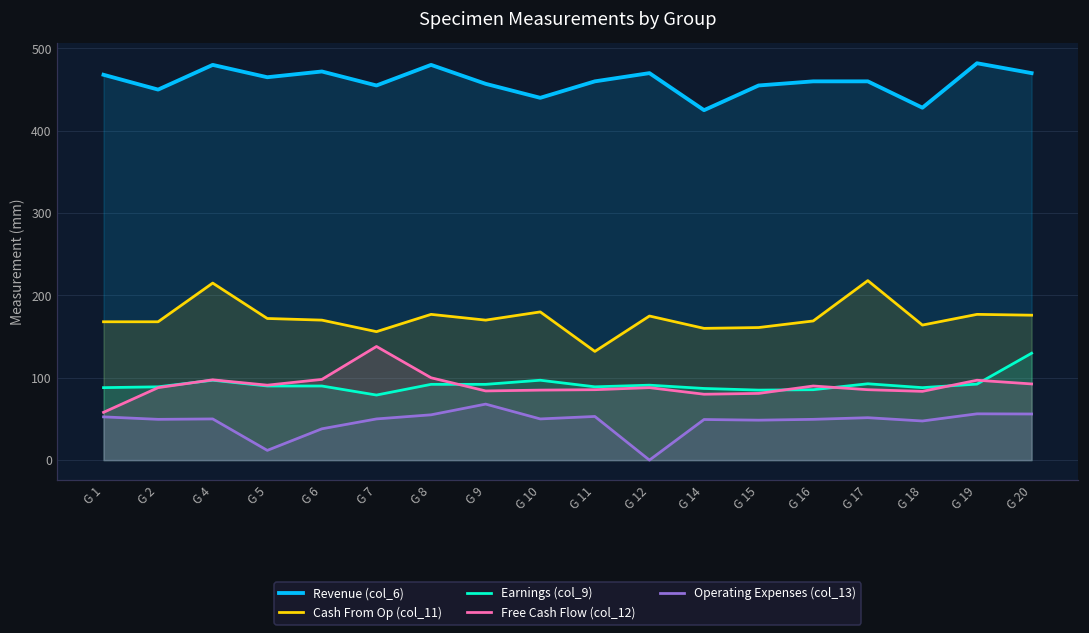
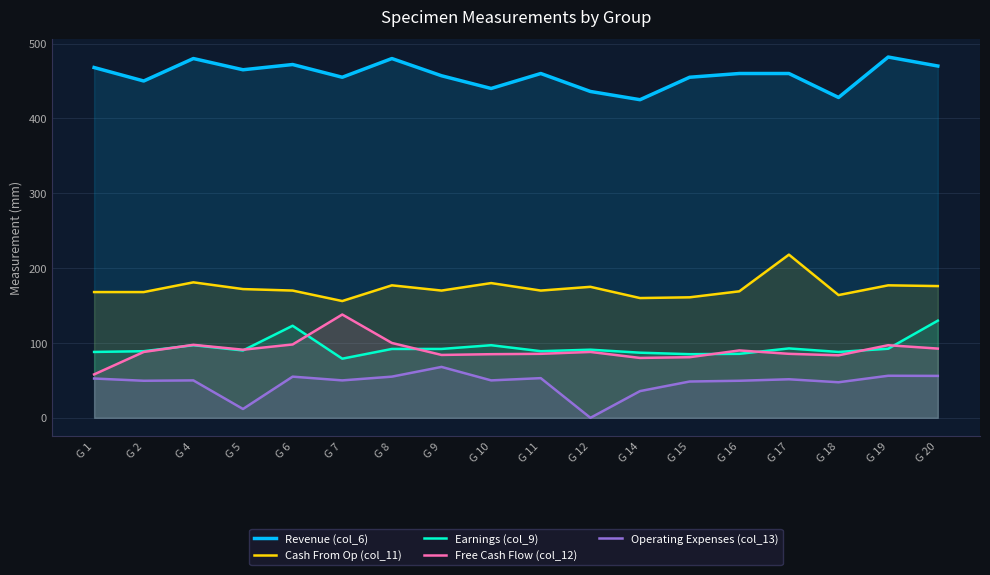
  {
    "Revenue (col_6)": {
      "G 1": 470,
      "G 2": 450,
      "G 4": 480,
      "G 5": 470,
      "G 6": 470,
      "G 7": 460,
      "G 8": 480,
      "G 9": 460,
      "G 10": 440,
      "G 11": 460,
-     "G 12": 470,
+     "G 12": 440,
      "G 14": 430,
      "G 15": 460,
      "G 16": 460,
      "G 17": 460,
      "G 18": 430,
      "G 19": 480,
      "G 20": 470
    },
    "Cash From Op (col_11)": {
      "G 1": 170,
      "G 2": 170,
-     "G 4": 220,
+     "G 4": 180,
      "G 5": 170,
      "G 6": 170,
      "G 7": 160,
      "G 8": 180,
      "G 9": 170,
      "G 10": 180,
-     "G 11": 130,
+     "G 11": 170,
      "G 12": 180,
      "G 14": 160,
      "G 15": 160,
      "G 16": 170,
      "G 17": 220,
      "G 18": 160,
      "G 19": 180,
      "G 20": 180
    },
    "Earnings (col_9)": {
      "G 1": 90,
-     "G 6": 90,
+     "G 6": 120,
      "G 7": 80,
      "G 8": 90,
      "G 9": 90,
      "G 10": 100,
      "G 11": 90,
      "G 14": 90,
      "G 15": 90,
      "G 16": 90,
      "G 17": 90,
      "G 18": 90,
      "G 19": 90,
      "G 20": 130
    },
    "Free Cash Flow (col_12)": {
      "G 1": 60,
      "G 6": 100,
      "G 7": 140,
      "G 8": 100,
      "G 9": 80,
      "G 10": 90,
      "G 11": 90,
      "G 14": 80,
      "G 15": 80,
      "G 16": 90,
      "G 17": 90,
      "G 18": 80,
      "G 19": 100,
      "G 20": 90
    },
    "Operating Expenses (col_13)": {
      "G 1": 50,
      "G 2": 50,
      "G 4": 50,
      "G 5": 10,
-     "G 6": 40,
+     "G 6": 60,
      "G 7": 50,
      "G 8": 60,
      "G 9": 70,
      "G 10": 50,
      "G 11": 50,
      "G 12": 0,
-     "G 14": 50,
+     "G 14": 40,
      "G 15": 50,
      "G 16": 50,
      "G 17": 50,
      "G 18": 50,
      "G 19": 60,
      "G 20": 60
    }
  }
